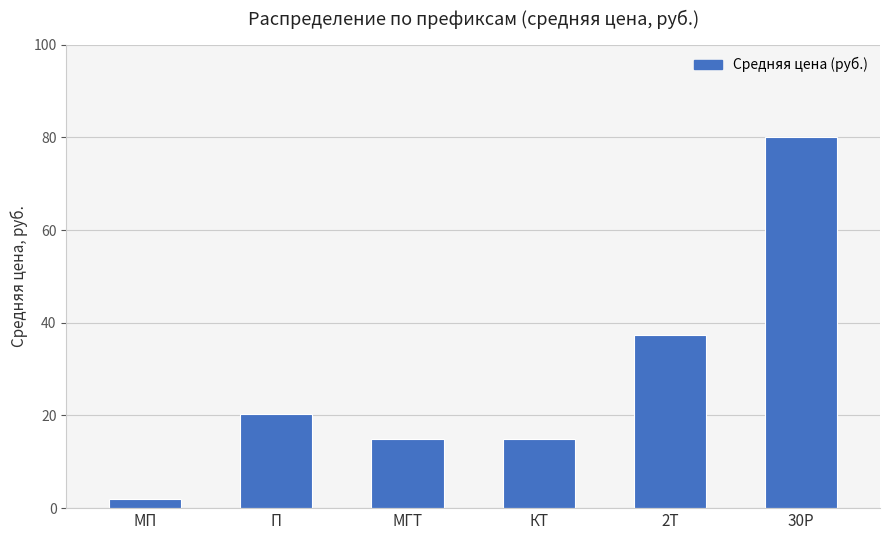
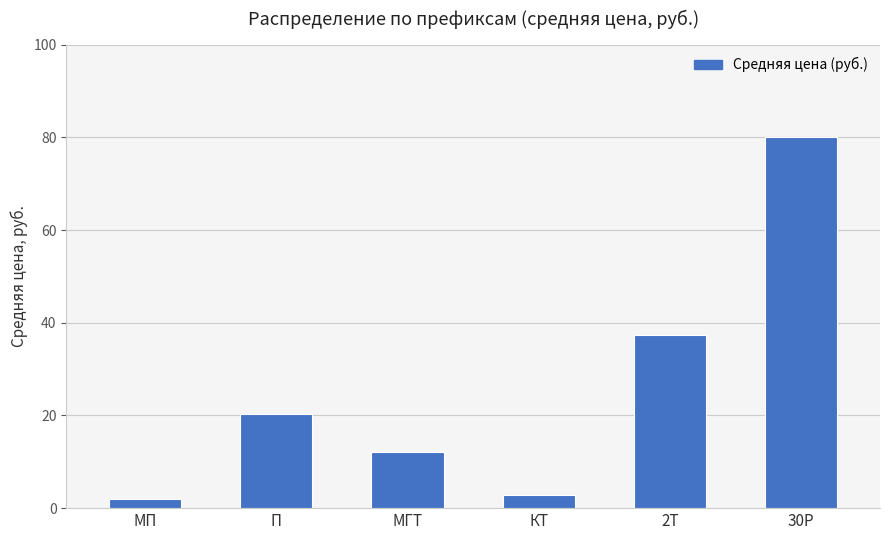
  {
    "МП": 2,
    "П": 20,
-   "МГТ": 15,
-   "КТ": 15,
+   "МГТ": 12,
+   "КТ": 3,
    "2Т": 37,
    "30Р": 80
  }
